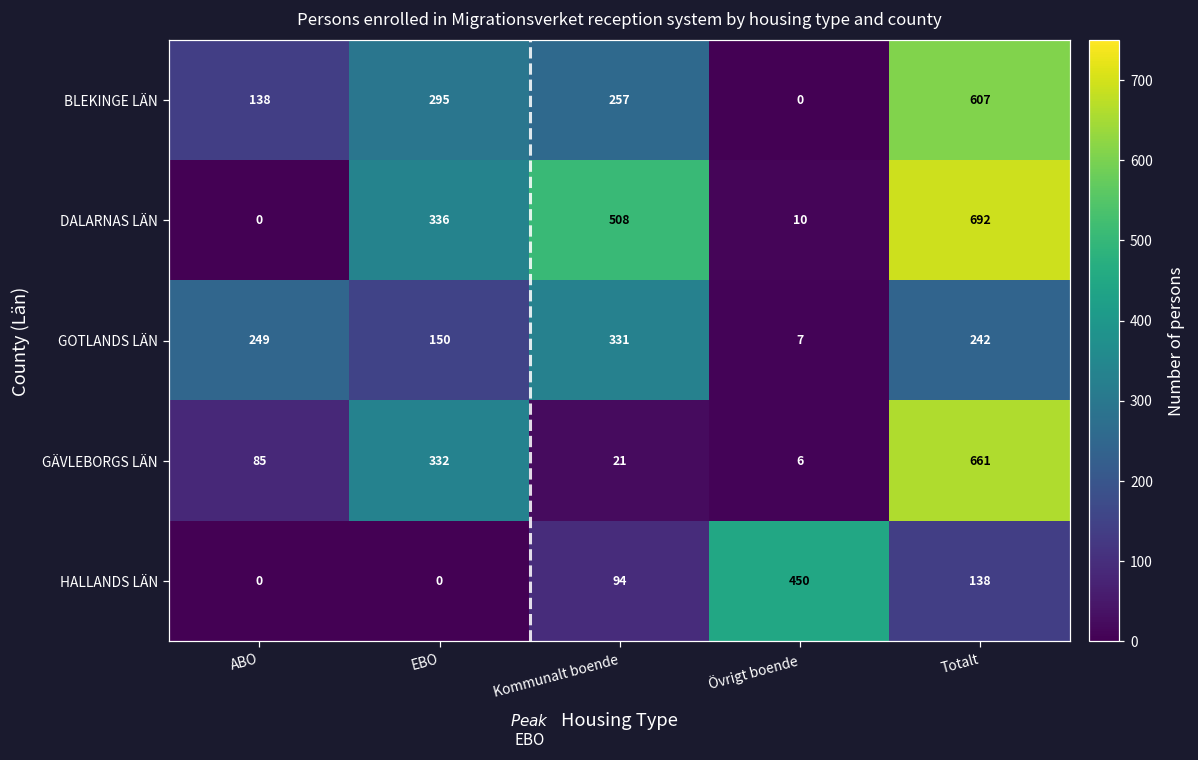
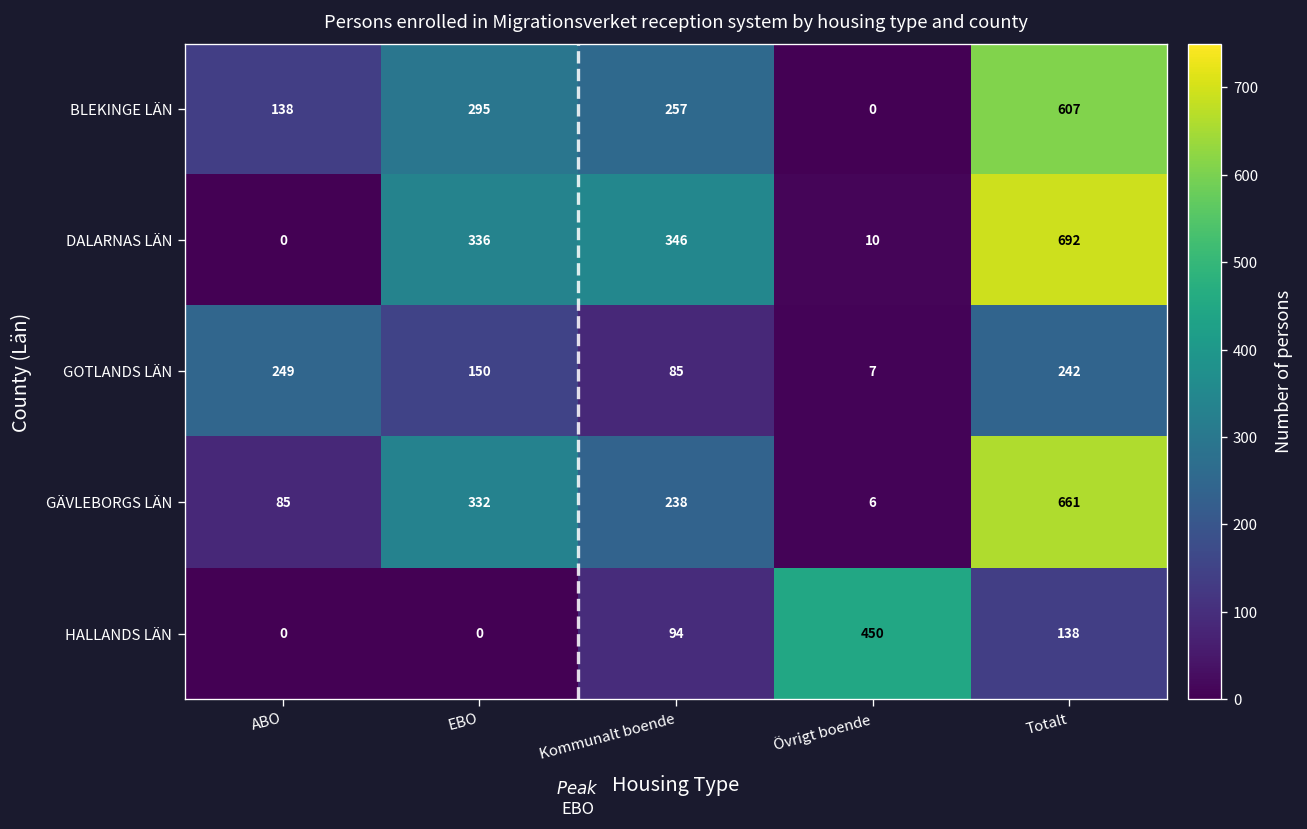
  {
    "BLEKINGE LÄN": {
      "ABO": 138,
      "EBO": 295,
      "Kommunalt boende": 257,
      "Övrigt boende": 0,
      "Totalt": 607
    },
    "DALARNAS LÄN": {
      "ABO": 0,
      "EBO": 336,
-     "Kommunalt boende": 508,
+     "Kommunalt boende": 346,
      "Övrigt boende": 10,
      "Totalt": 692
    },
    "GOTLANDS LÄN": {
      "ABO": 249,
      "EBO": 150,
-     "Kommunalt boende": 331,
+     "Kommunalt boende": 85,
      "Övrigt boende": 7,
      "Totalt": 242
    },
    "GÄVLEBORGS LÄN": {
      "ABO": 85,
      "EBO": 332,
-     "Kommunalt boende": 21,
+     "Kommunalt boende": 238,
      "Övrigt boende": 6,
      "Totalt": 661
    },
    "HALLANDS LÄN": {
      "ABO": 0,
      "EBO": 0,
      "Kommunalt boende": 94,
      "Övrigt boende": 450,
      "Totalt": 138
    }
  }
